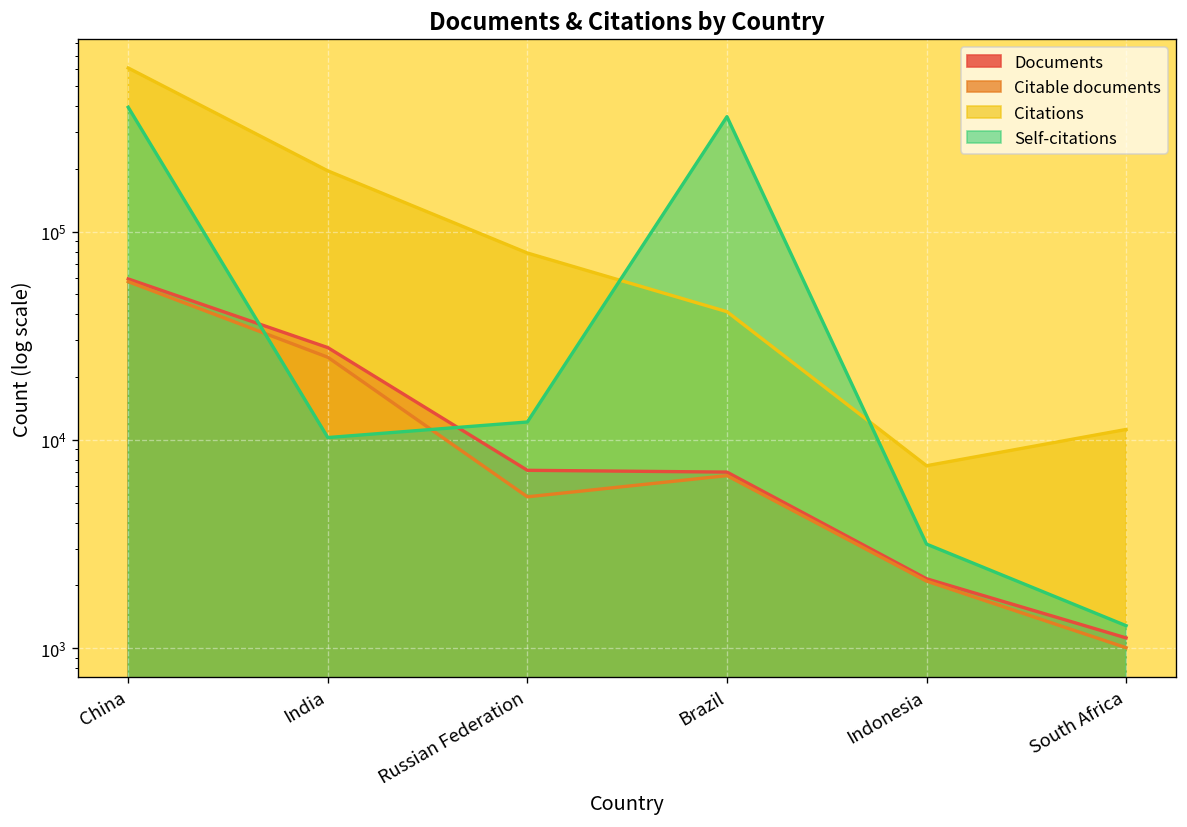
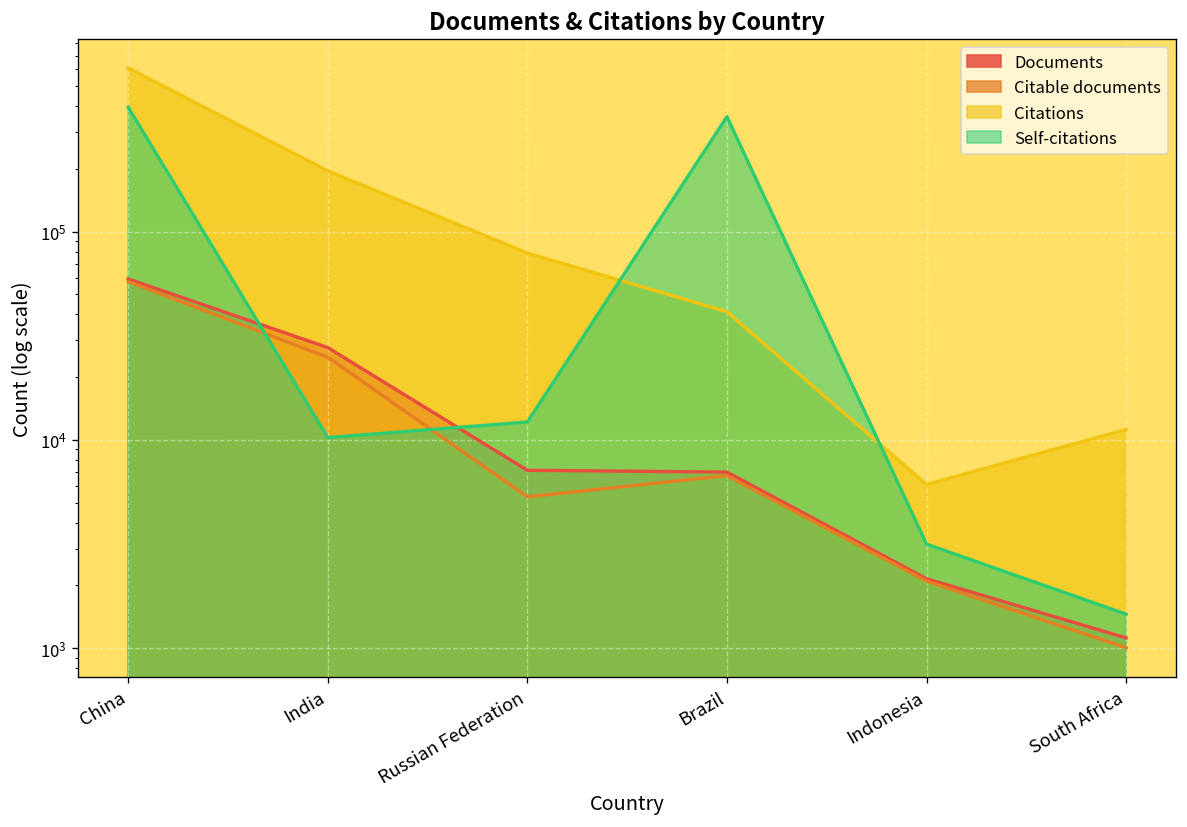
  {
    "Citations": {
      "China": 610000,
      "India": 200000,
      "Russian Federation": 80000,
      "Brazil": 41000,
-     "Indonesia": 7500,
+     "Indonesia": 6100,
      "South Africa": 11000
    },
    "Self-citations": {
      "China": 400000,
      "India": 10000,
      "Russian Federation": 12000,
      "Brazil": 360000,
      "Indonesia": 3200,
-     "South Africa": 1300
+     "South Africa": 1500
    }
  }
